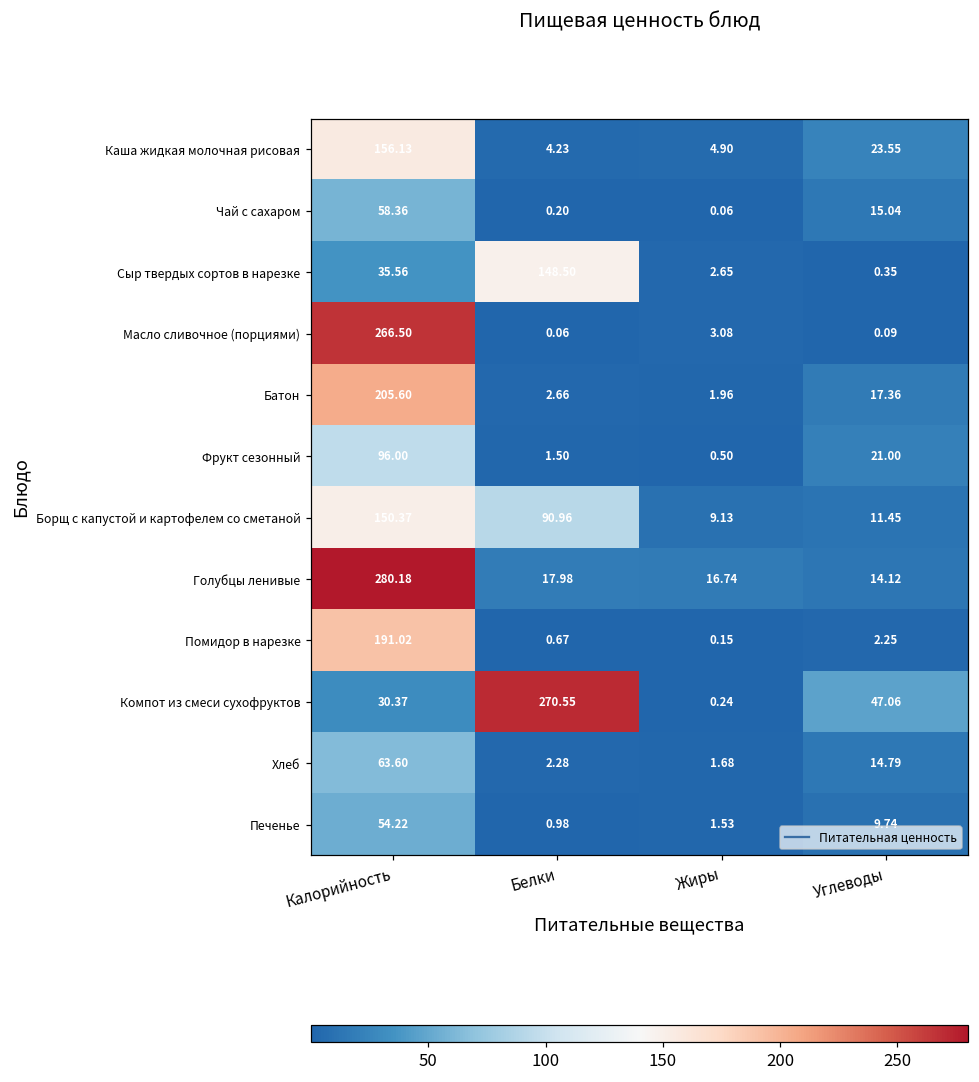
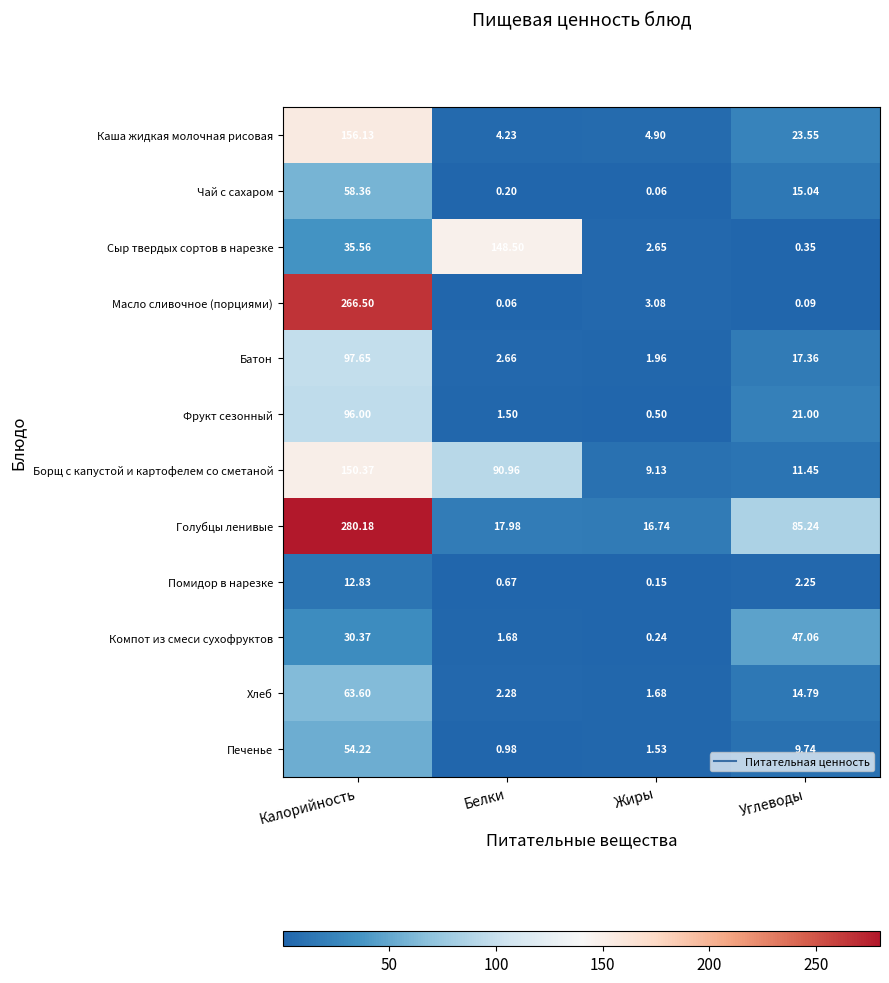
  {
    "Каша жидкая молочная рисовая": {
      "Белки": 4.23,
      "Жиры": 4.90,
      "Углеводы": 23.55
    },
    "Чай с сахаром": {
      "Калорийность": 58.36,
      "Белки": 0.20,
      "Жиры": 0.06,
      "Углеводы": 15.04
    },
    "Сыр твердых сортов в нарезке": {
      "Калорийность": 35.56,
      "Жиры": 2.65,
      "Углеводы": 0.35
    },
    "Масло сливочное (порциями)": {
      "Калорийность": 266.50,
      "Белки": 0.06,
      "Жиры": 3.08,
      "Углеводы": 0.09
    },
    "Батон": {
-     "Калорийность": 205.60,
+     "Калорийность": 97.65,
      "Белки": 2.66,
      "Жиры": 1.96,
      "Углеводы": 17.36
    },
    "Фрукт сезонный": {
      "Калорийность": 96.00,
      "Белки": 1.50,
      "Жиры": 0.50,
      "Углеводы": 21.00
    },
    "Борщ с капустой и картофелем со сметаной": {
      "Белки": 90.96,
      "Жиры": 9.13,
      "Углеводы": 11.45
    },
    "Голубцы ленивые": {
      "Калорийность": 280.18,
      "Белки": 17.98,
      "Жиры": 16.74,
-     "Углеводы": 14.12
+     "Углеводы": 85.24
    },
    "Помидор в нарезке": {
-     "Калорийность": 191.02,
+     "Калорийность": 12.83,
      "Белки": 0.67,
      "Жиры": 0.15,
      "Углеводы": 2.25
    },
    "Компот из смеси сухофруктов": {
      "Калорийность": 30.37,
-     "Белки": 270.55,
+     "Белки": 1.68,
      "Жиры": 0.24,
      "Углеводы": 47.06
    },
    "Хлеб": {
      "Калорийность": 63.60,
      "Белки": 2.28,
      "Жиры": 1.68,
      "Углеводы": 14.79
    },
    "Печенье": {
      "Калорийность": 54.22,
      "Белки": 0.98,
      "Жиры": 1.53
    }
  }
